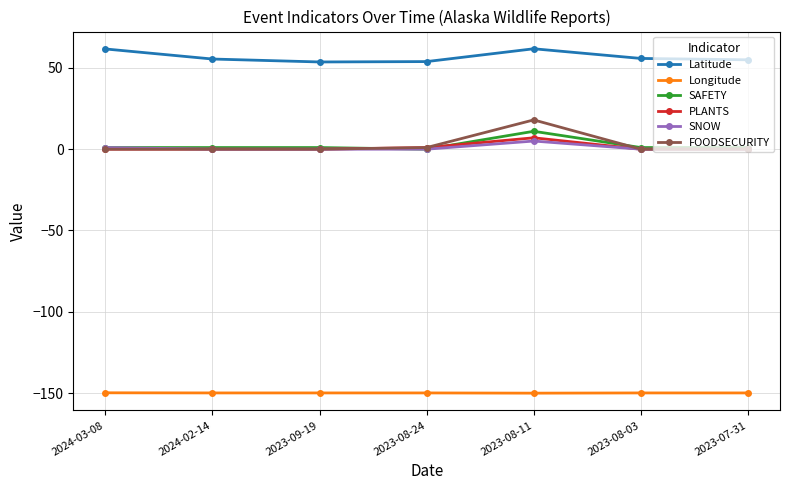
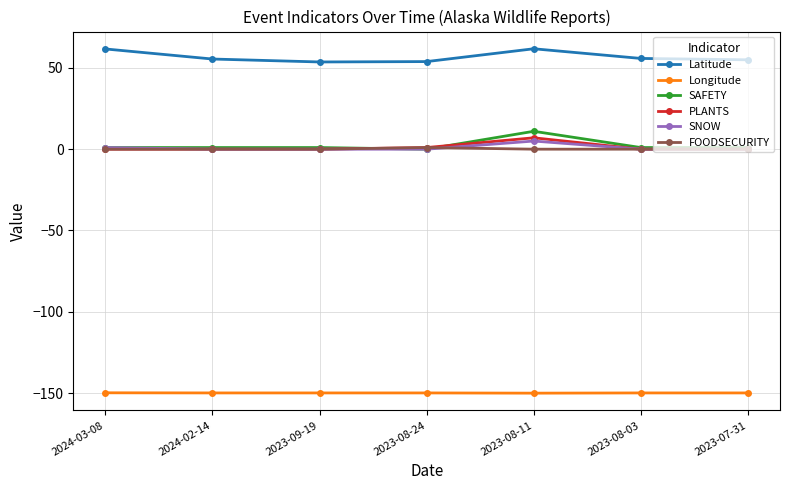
  {
    "Latitude": {
      "2024-03-08": 62,
      "2024-02-14": 55,
      "2023-09-19": 54,
      "2023-08-24": 54,
      "2023-08-11": 62,
      "2023-08-03": 56
    },
    "Longitude": {
      "2024-03-08": -150,
      "2024-02-14": -150,
      "2023-09-19": -150,
      "2023-08-24": -150,
      "2023-08-11": -150,
      "2023-08-03": -150,
      "2023-07-31": -150
    },
    "SAFETY": {
      "2023-08-11": 11
    },
    "PLANTS": {
      "2023-08-11": 7
    },
    "SNOW": {
      "2023-08-11": 5
    },
    "FOODSECURITY": {
-     "2023-08-11": 18
+     "2023-08-11": 0
    }
  }
